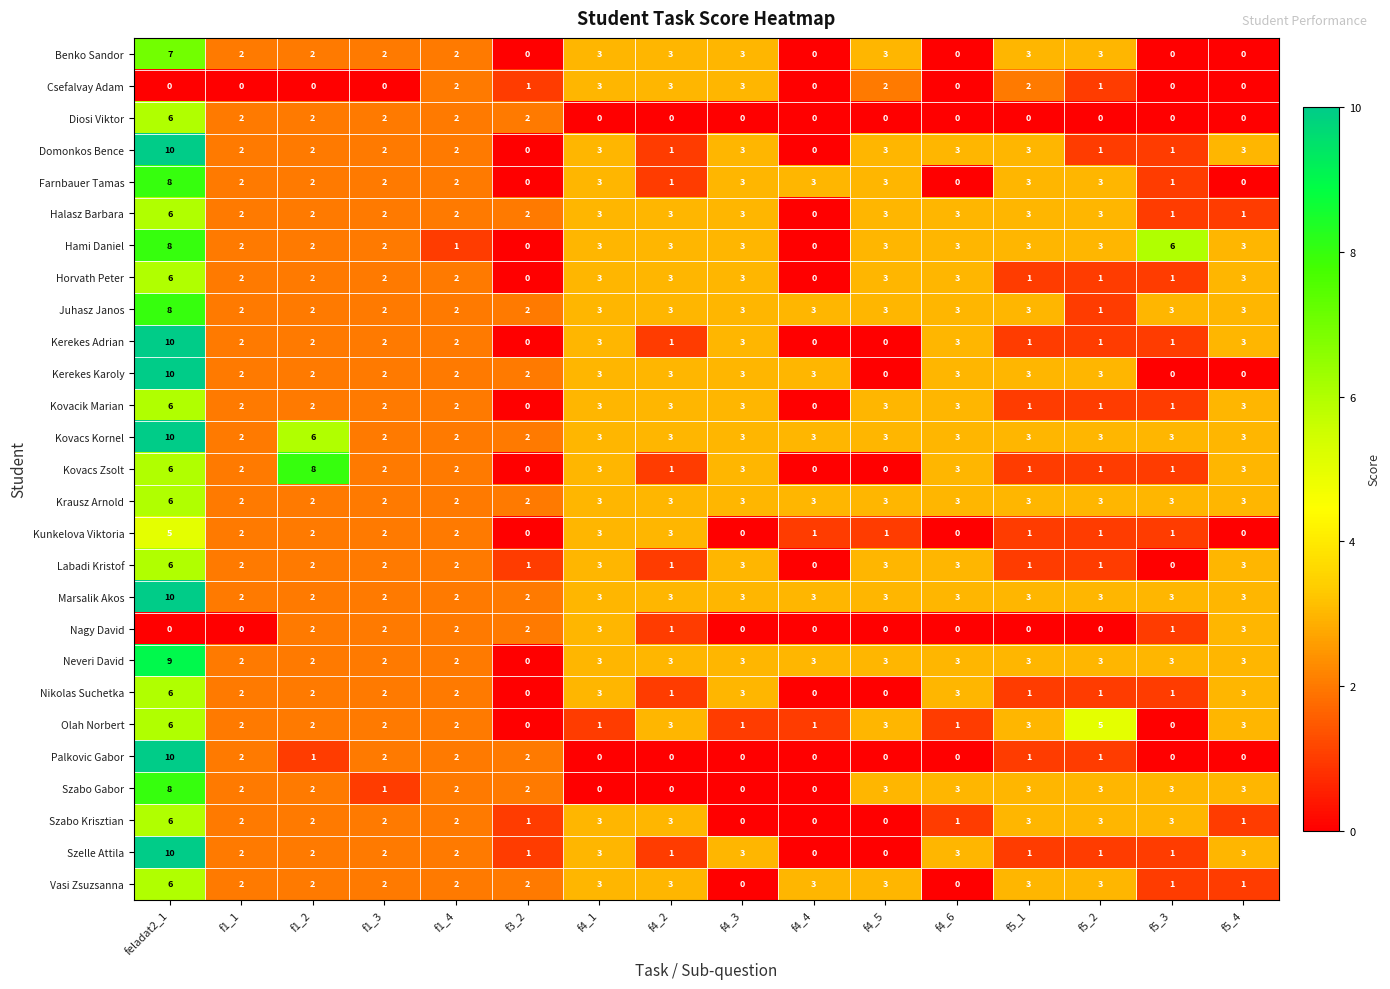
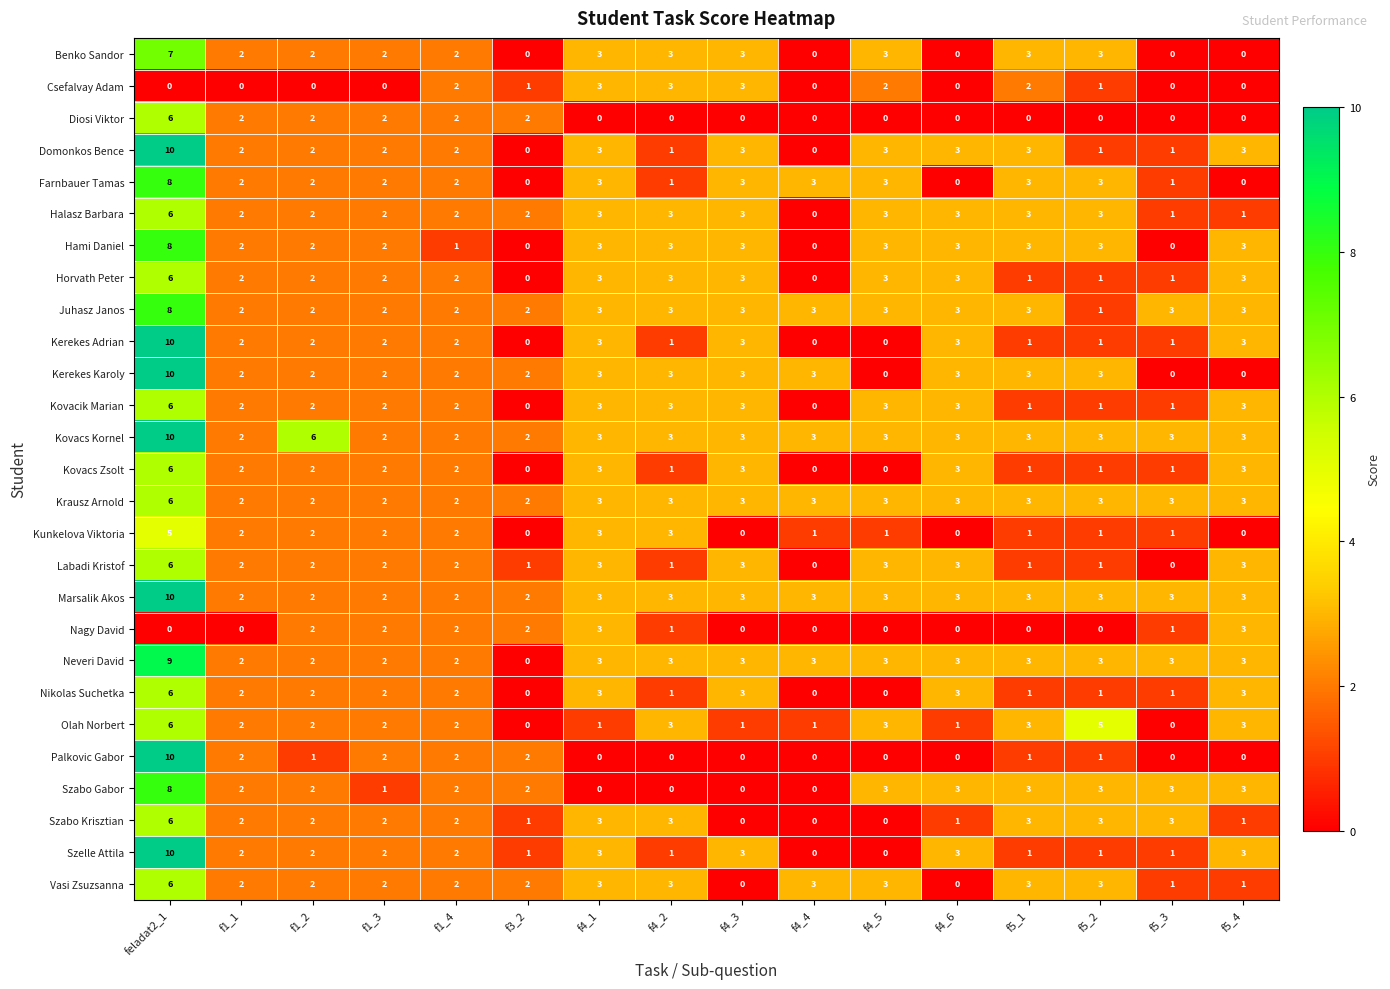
  {
    "Hami Daniel": {
      "feladat2_1": 8,
      "f1_1": 2,
      "f1_2": 2,
      "f1_3": 2,
      "f1_4": 1,
      "f3_2": 0,
      "f4_1": 3,
      "f4_2": 3,
      "f4_3": 3,
      "f4_4": 0,
      "f4_5": 3,
      "f4_6": 3,
      "f5_1": 3,
      "f5_2": 3,
-     "f5_3": 6,
+     "f5_3": 0,
      "f5_4": 3
    },
    "Kovacs Zsolt": {
      "feladat2_1": 6,
      "f1_1": 2,
-     "f1_2": 8,
+     "f1_2": 2,
      "f1_3": 2,
      "f1_4": 2,
      "f3_2": 0,
      "f4_1": 3,
      "f4_2": 1,
      "f4_3": 3,
      "f4_4": 0,
      "f4_5": 0,
      "f4_6": 3,
      "f5_1": 1,
      "f5_2": 1,
      "f5_3": 1,
      "f5_4": 3
    }
  }
